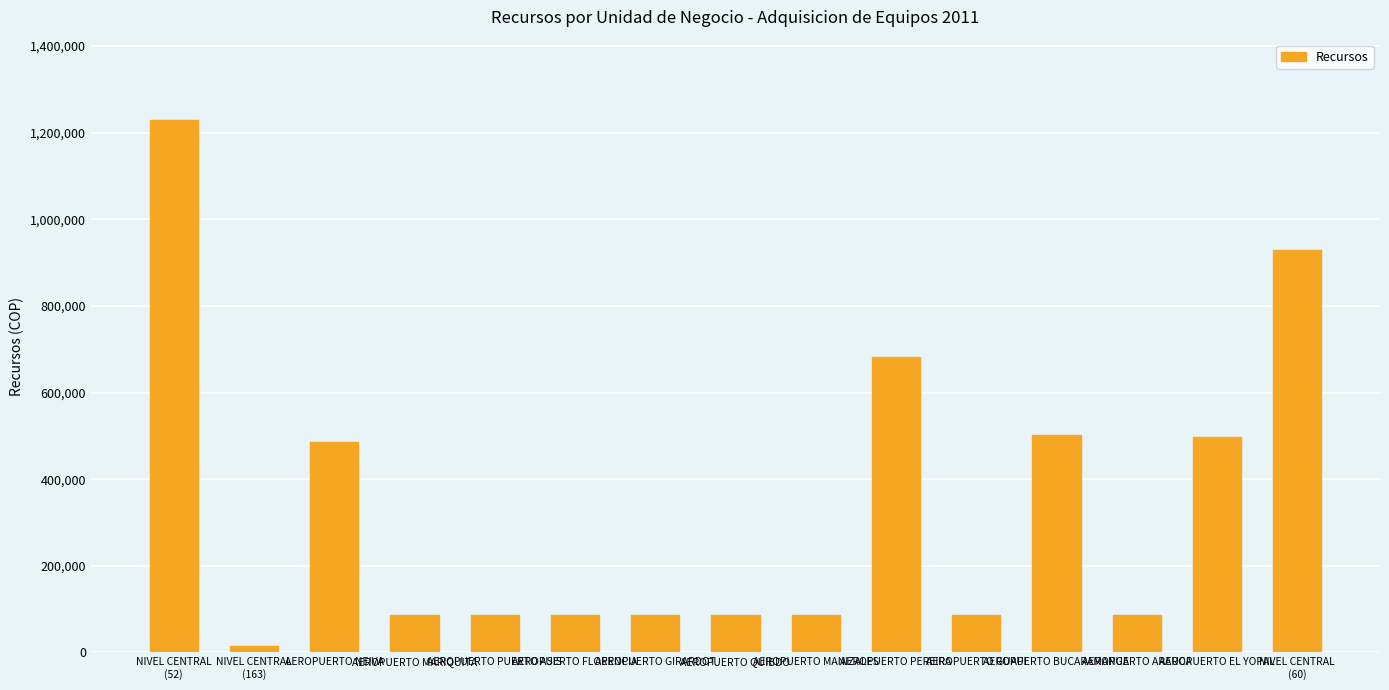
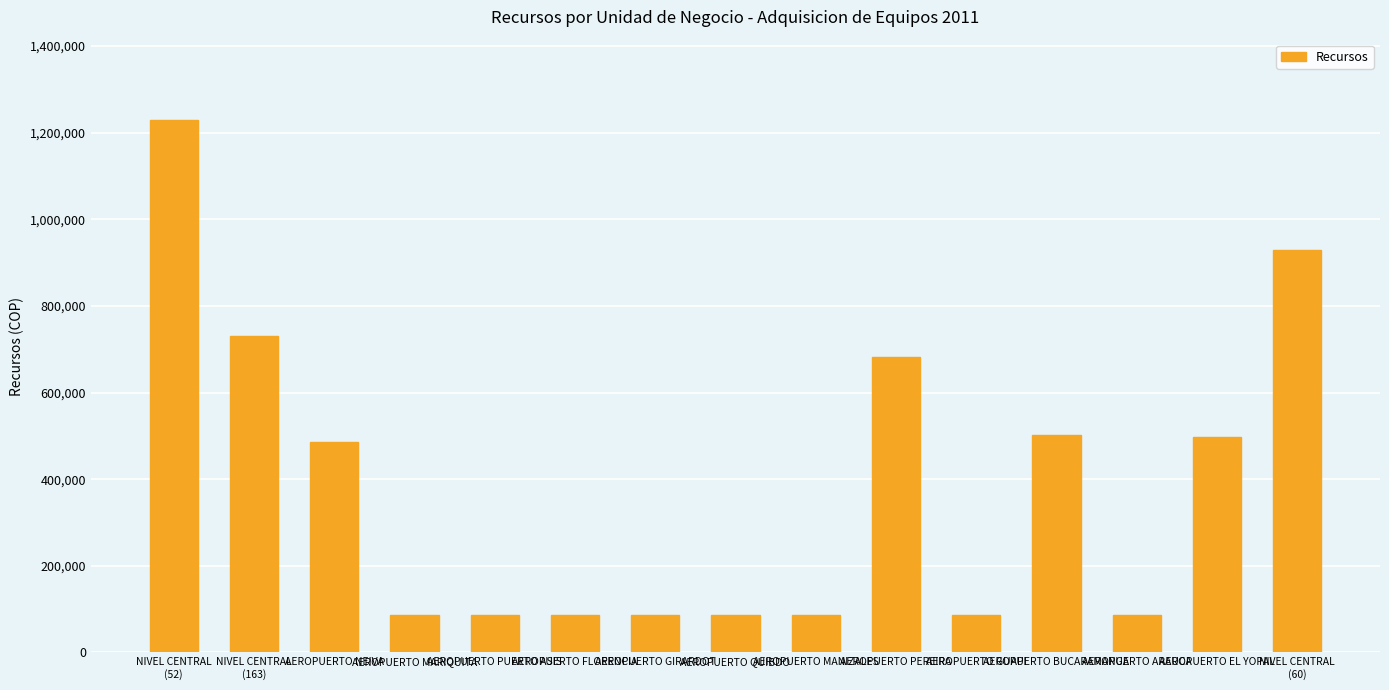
  {
    "NIVEL CENTRAL (52)": "1,230,000",
-   "NIVEL CENTRAL (163)": "10,000",
+   "NIVEL CENTRAL (163)": "730,000",
    "NIVEL CENTRAL (60)": "930,000"
  }
